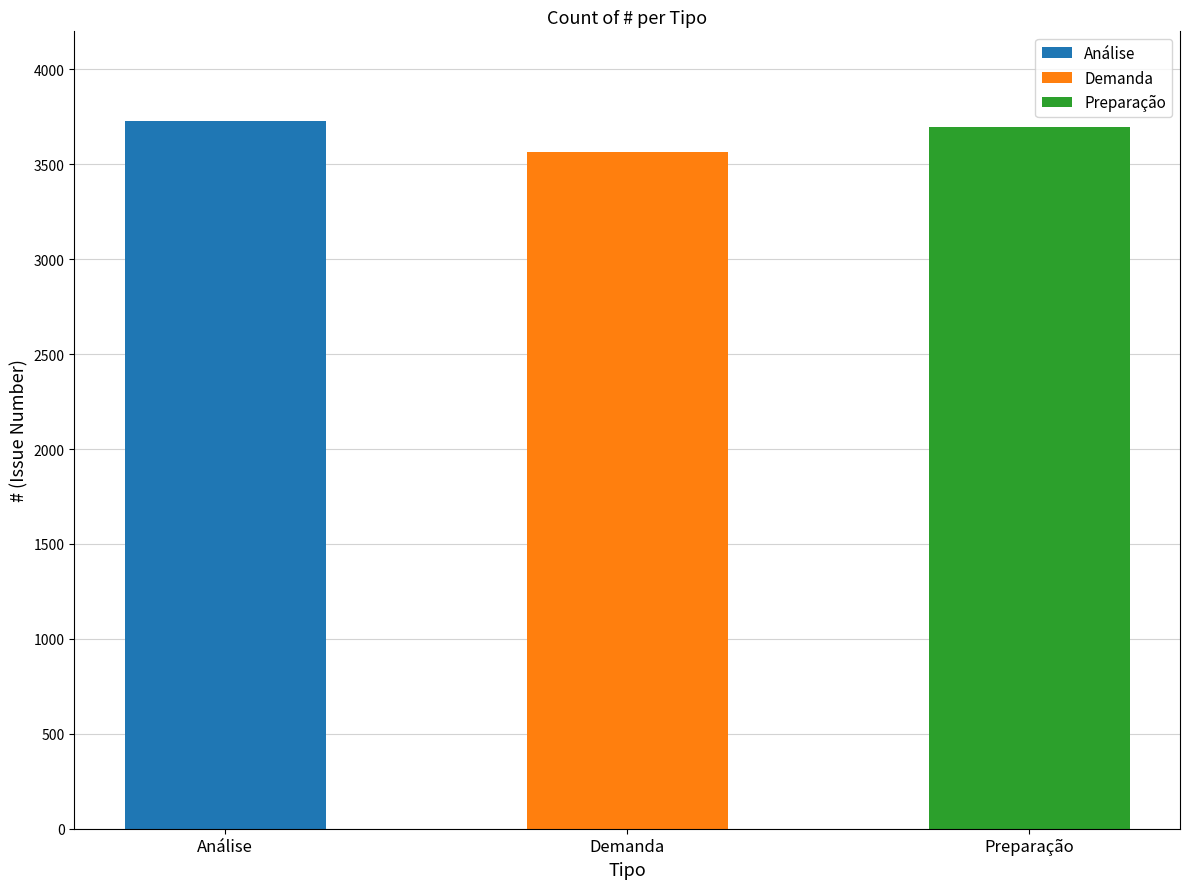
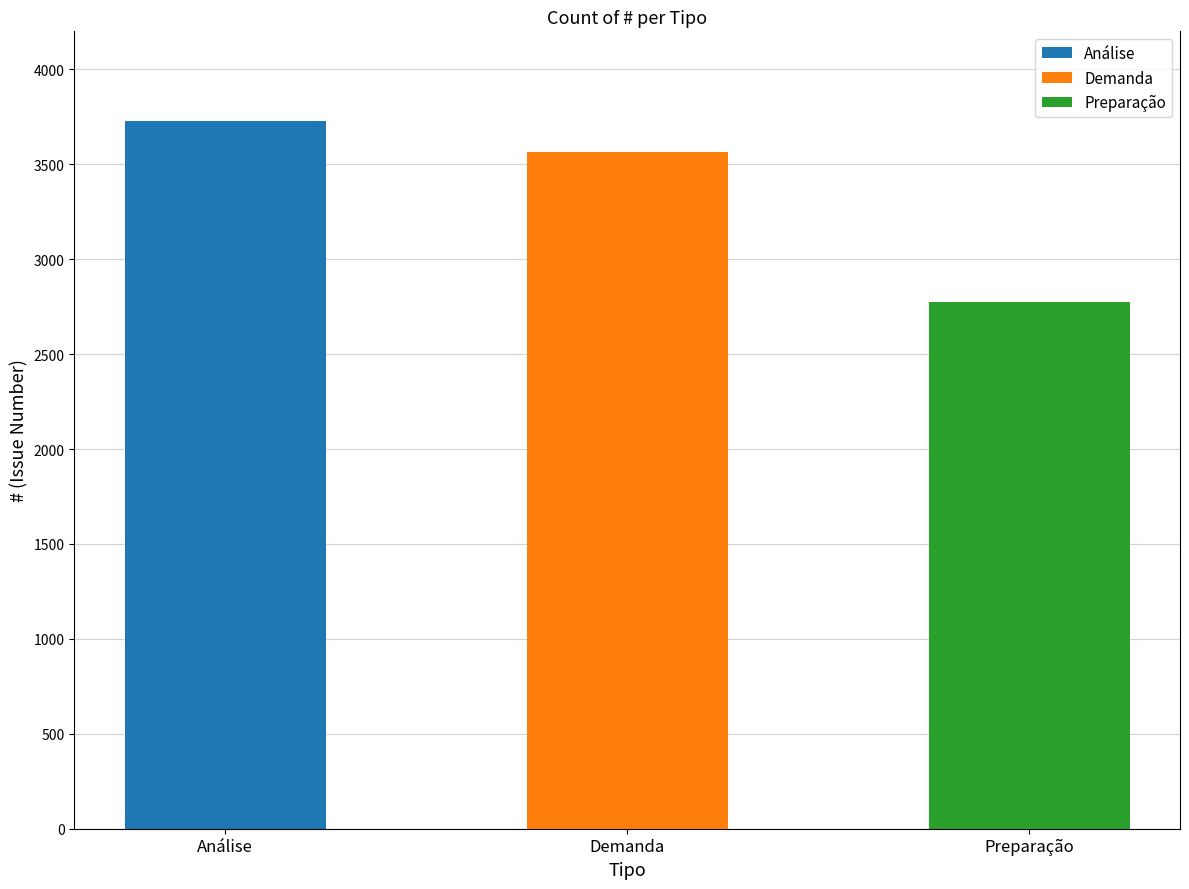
  {
    "Análise": 3730,
    "Demanda": 3560,
-   "Preparação": 3690
+   "Preparação": 2780
  }
